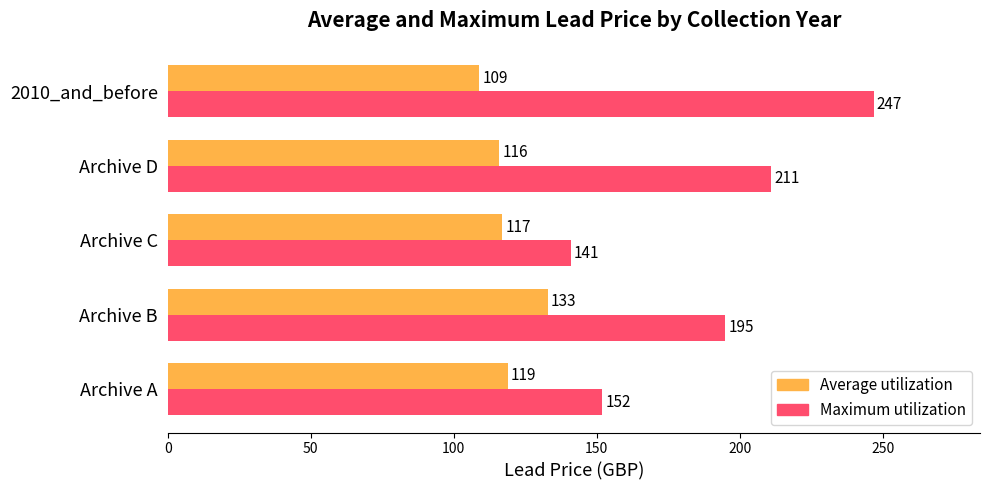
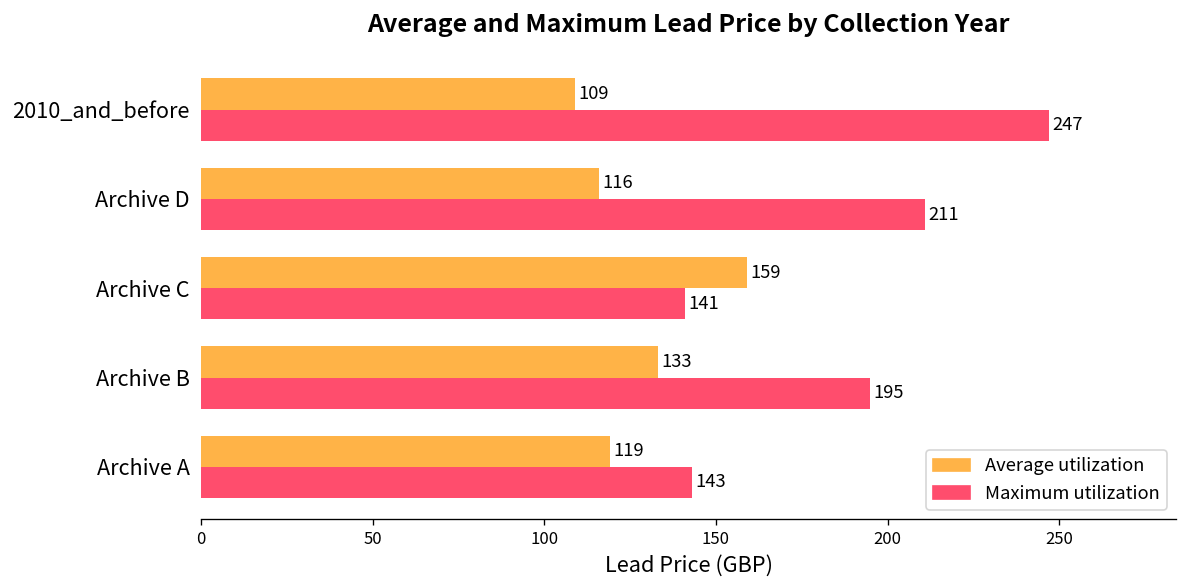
  {
    "Average utilization": {
      "2010_and_before": 109,
      "Archive D": 116,
-     "Archive C": 117,
+     "Archive C": 159,
      "Archive B": 133,
      "Archive A": 119
    },
    "Maximum utilization": {
      "2010_and_before": 247,
      "Archive D": 211,
      "Archive C": 141,
      "Archive B": 195,
-     "Archive A": 152
+     "Archive A": 143
    }
  }
